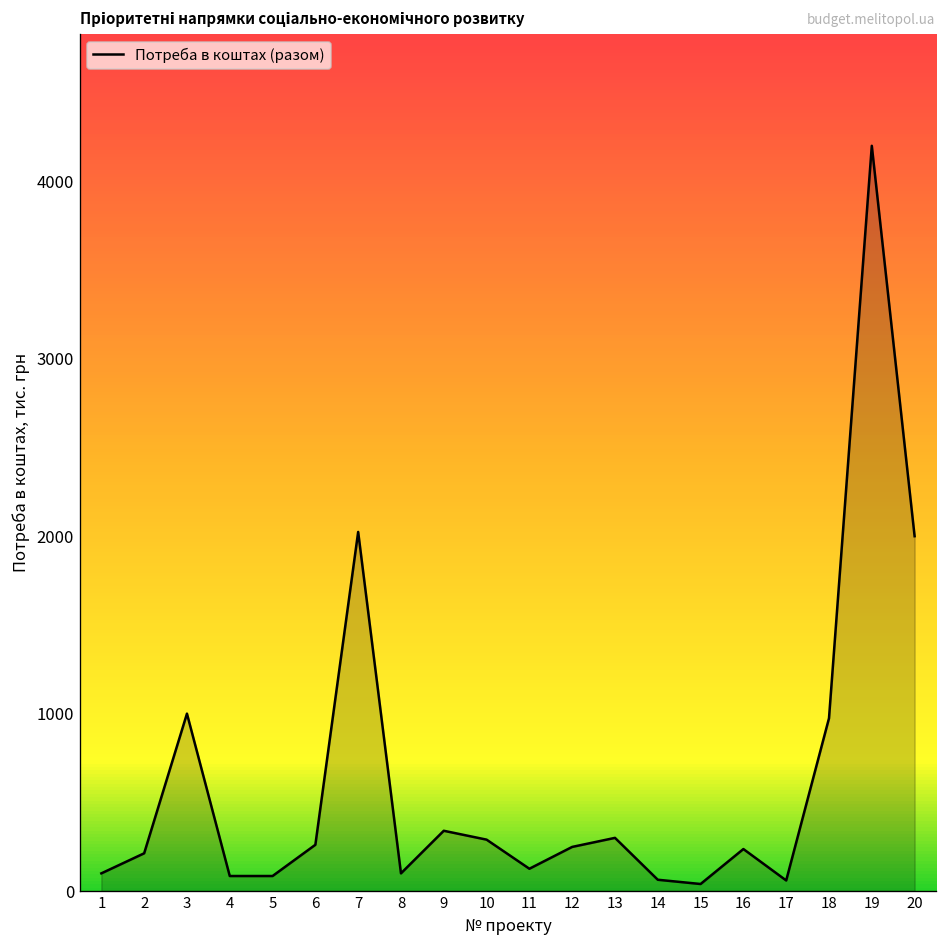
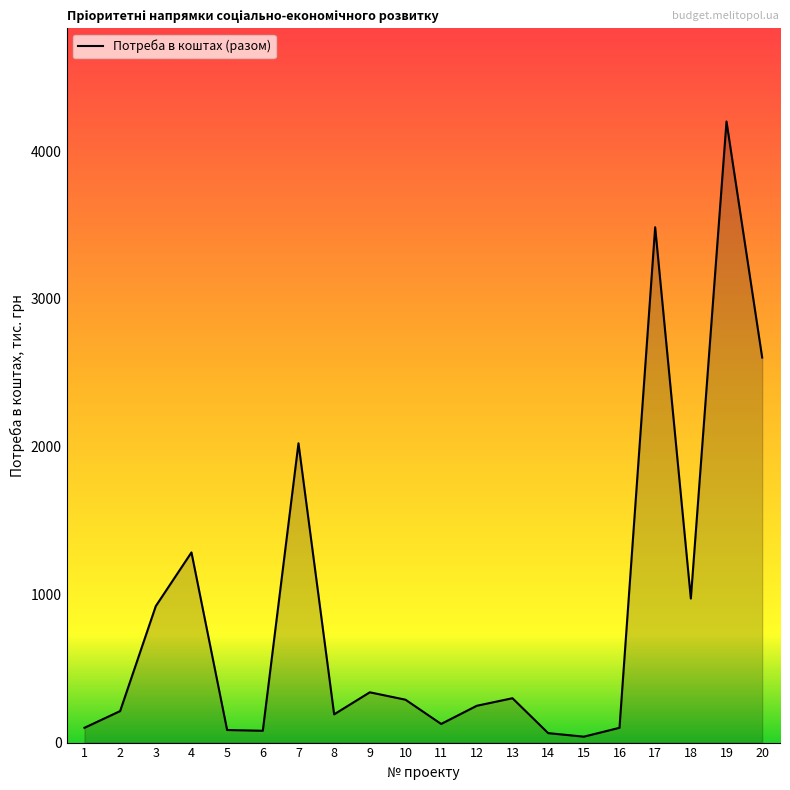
  {
    "1": 100,
    "2": 210,
-   "3": 1000,
-   "4": 90,
+   "3": 920,
+   "4": 1290,
    "5": 90,
-   "6": 260,
+   "6": 80,
    "7": 2020,
-   "8": 100,
+   "8": 190,
    "9": 340,
    "10": 290,
    "11": 130,
    "12": 250,
    "13": 300,
    "14": 60,
    "15": 40,
-   "16": 240,
-   "17": 60,
+   "16": 100,
+   "17": 3490,
    "18": 970,
    "19": 4200,
-   "20": 2000
+   "20": 2600
  }
